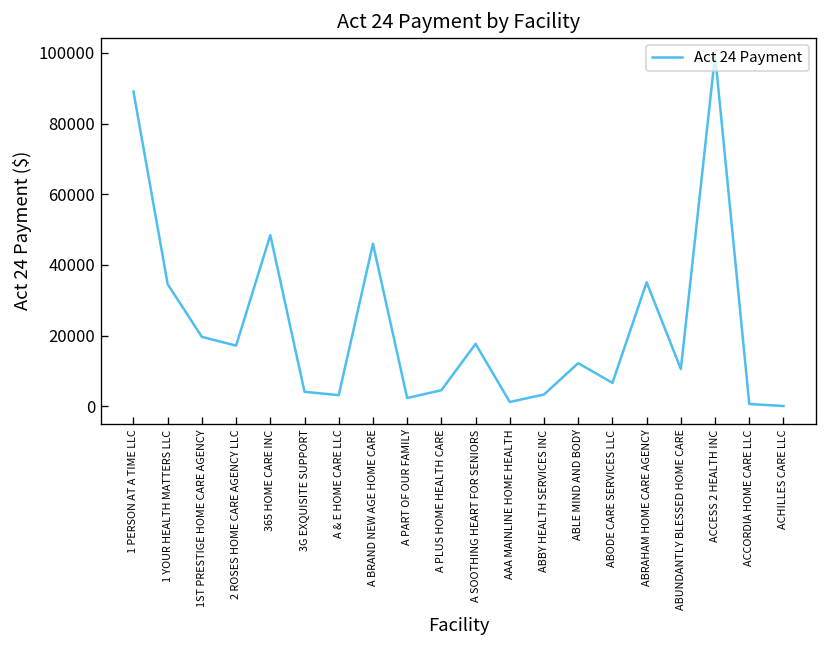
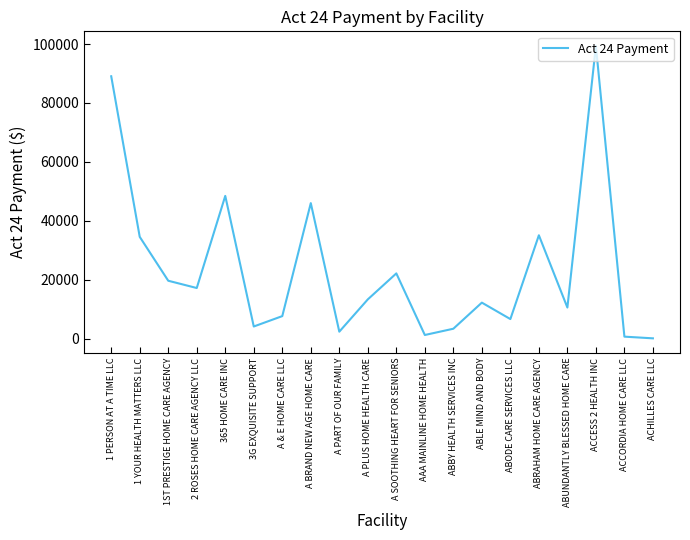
  {
    "1 PERSON AT A TIME LLC": 89000,
    "1 YOUR HEALTH MATTERS LLC": 35000,
    "1ST PRESTIGE HOME CARE AGENCY": 20000,
    "2 ROSES HOME CARE AGENCY LLC": 17000,
    "365 HOME CARE INC": 48000,
    "3G EXQUISITE SUPPORT": 4000,
-   "A & E HOME CARE LLC": 3000,
+   "A & E HOME CARE LLC": 8000,
    "A BRAND NEW AGE HOME CARE": 46000,
    "A PART OF OUR FAMILY": 2000,
-   "A PLUS HOME HEALTH CARE": 5000,
-   "A SOOTHING HEART FOR SENIORS": 18000,
+   "A PLUS HOME HEALTH CARE": 13000,
+   "A SOOTHING HEART FOR SENIORS": 22000,
    "AAA MAINLINE HOME HEALTH": 1000,
    "ABBY HEALTH SERVICES INC": 3000,
    "ABLE MIND AND BODY": 12000,
    "ABODE CARE SERVICES LLC": 7000,
    "ABRAHAM HOME CARE AGENCY": 35000,
    "ABUNDANTLY BLESSED HOME CARE": 11000,
    "ACCORDIA HOME CARE LLC": 1000,
    "ACHILLES CARE LLC": 0
  }
